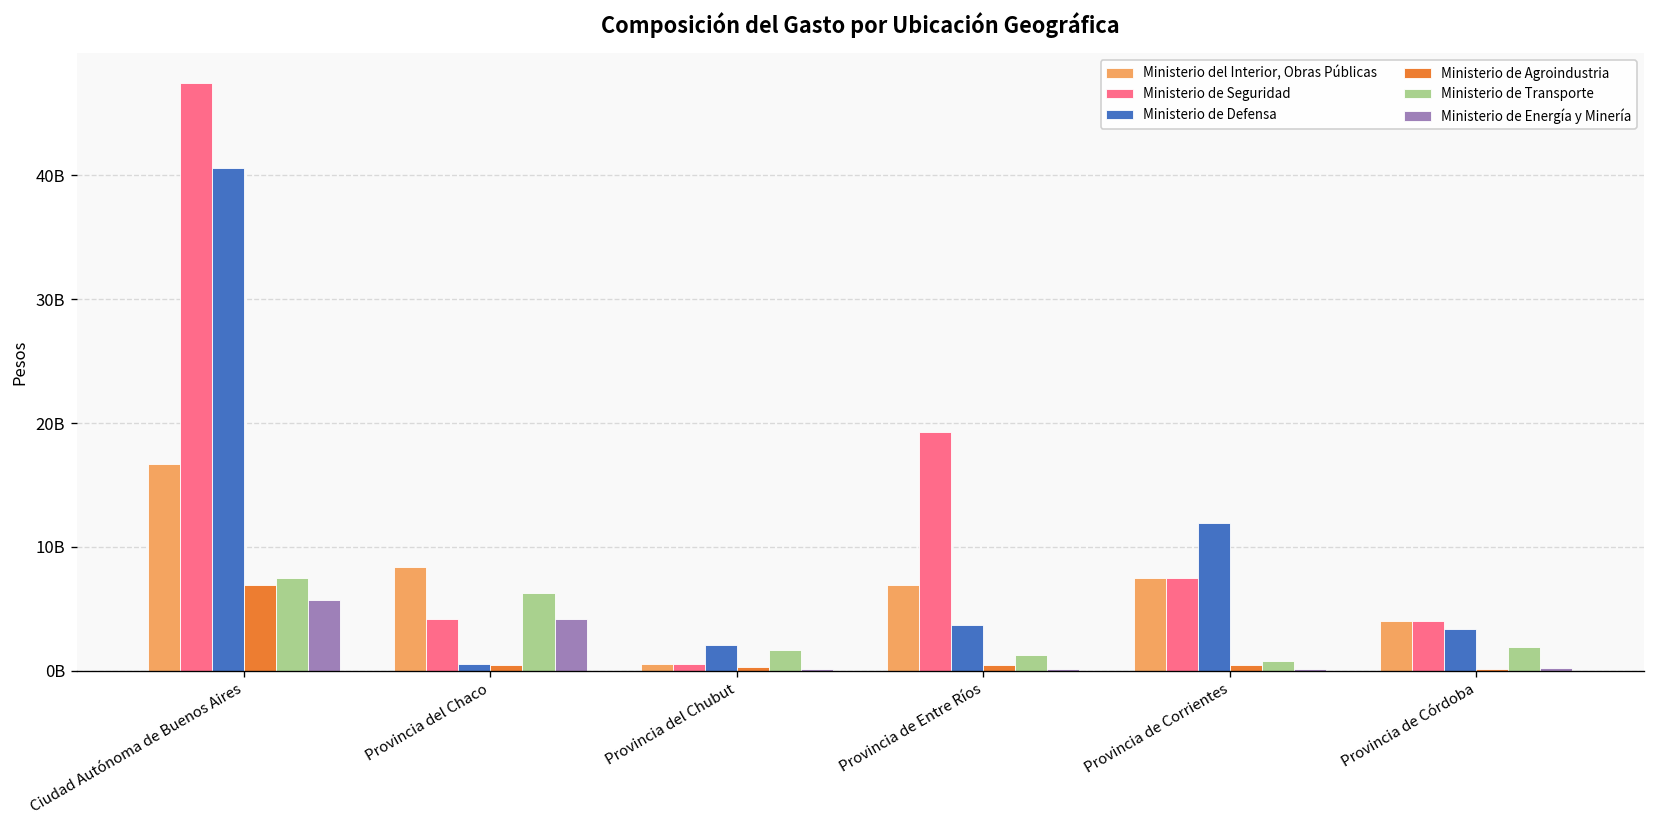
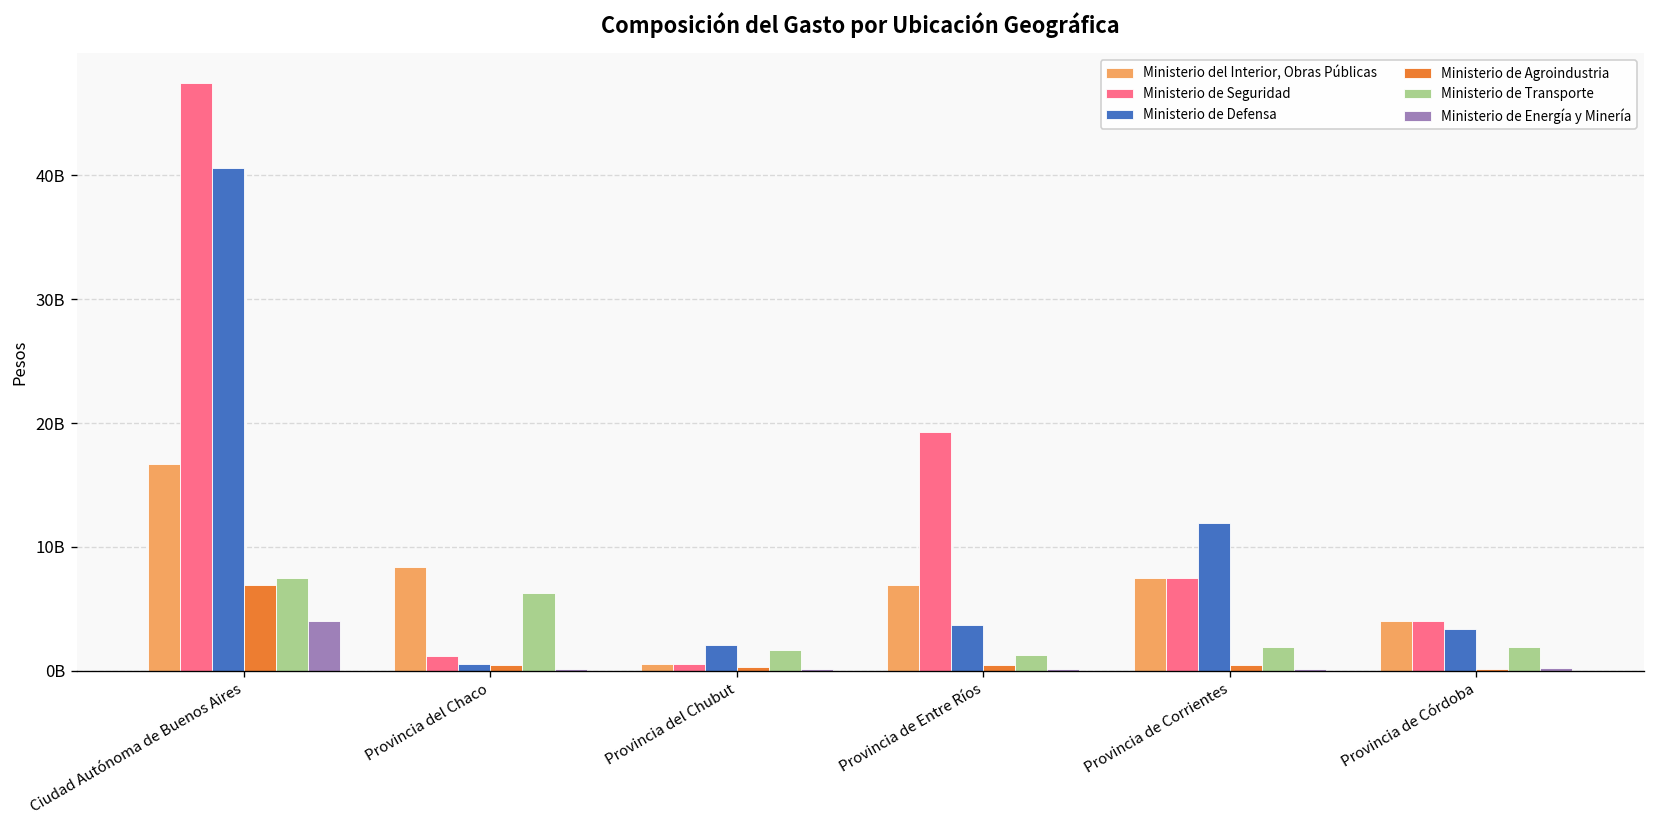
  {
    "Ministerio del Interior, Obras Públicas": {
      "Ciudad Autónoma de Buenos Aires": 16700000000,
      "Provincia del Chaco": 8300000000,
      "Provincia del Chubut": 600000000,
      "Provincia de Entre Ríos": 6900000000,
      "Provincia de Corrientes": 7500000000,
      "Provincia de Córdoba": 4000000000
    },
    "Ministerio de Seguridad": {
      "Ciudad Autónoma de Buenos Aires": 47500000000,
-     "Provincia del Chaco": 4100000000,
+     "Provincia del Chaco": 1100000000,
      "Provincia del Chubut": 600000000,
      "Provincia de Entre Ríos": 19300000000,
      "Provincia de Corrientes": 7500000000,
      "Provincia de Córdoba": 4000000000
    },
    "Ministerio de Defensa": {
      "Ciudad Autónoma de Buenos Aires": 40600000000,
      "Provincia del Chaco": 600000000,
      "Provincia del Chubut": 2100000000,
      "Provincia de Entre Ríos": 3700000000,
      "Provincia de Corrientes": 11900000000,
      "Provincia de Córdoba": 3300000000
    },
    "Ministerio de Agroindustria": {
      "Ciudad Autónoma de Buenos Aires": 6900000000,
      "Provincia del Chaco": 400000000,
      "Provincia del Chubut": 200000000,
      "Provincia de Entre Ríos": 400000000,
      "Provincia de Corrientes": 400000000
    },
    "Ministerio de Transporte": {
      "Ciudad Autónoma de Buenos Aires": 7500000000,
      "Provincia del Chaco": 6300000000,
      "Provincia del Chubut": 1600000000,
      "Provincia de Entre Ríos": 1200000000,
-     "Provincia de Corrientes": 700000000,
+     "Provincia de Corrientes": 1900000000,
      "Provincia de Córdoba": 1900000000
    },
    "Ministerio de Energía y Minería": {
-     "Ciudad Autónoma de Buenos Aires": 5700000000,
-     "Provincia del Chaco": 4200000000
+     "Ciudad Autónoma de Buenos Aires": 4000000000,
+     "Provincia del Chaco": 100000000
    }
  }
